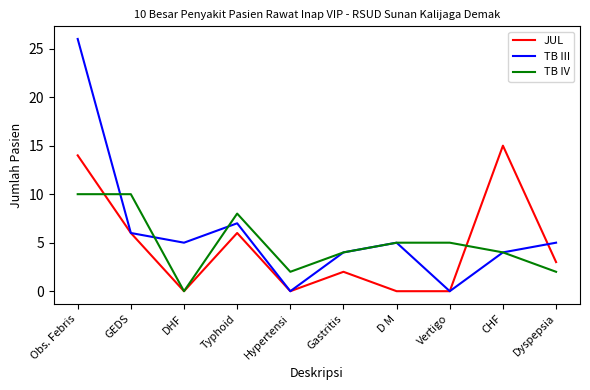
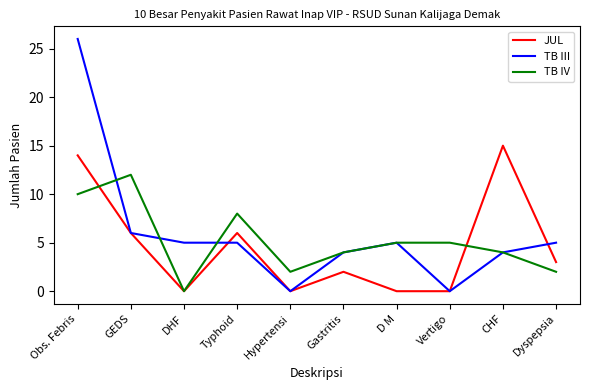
  {
    "JUL": {
      "Obs. Febris": 14,
      "Typhoid": 6,
      "Gastritis": 2,
      "D M": 0,
      "CHF": 15,
      "Dyspepsia": 3
    },
    "TB III": {
      "Obs. Febris": 26,
      "DHF": 5,
-     "Typhoid": 7,
+     "Typhoid": 5,
      "Dyspepsia": 5
    },
    "TB IV": {
      "Obs. Febris": 10,
-     "GEDS": 10,
+     "GEDS": 12,
      "Typhoid": 8,
      "Hypertensi": 2,
      "Vertigo": 5,
      "Dyspepsia": 2
    }
  }
